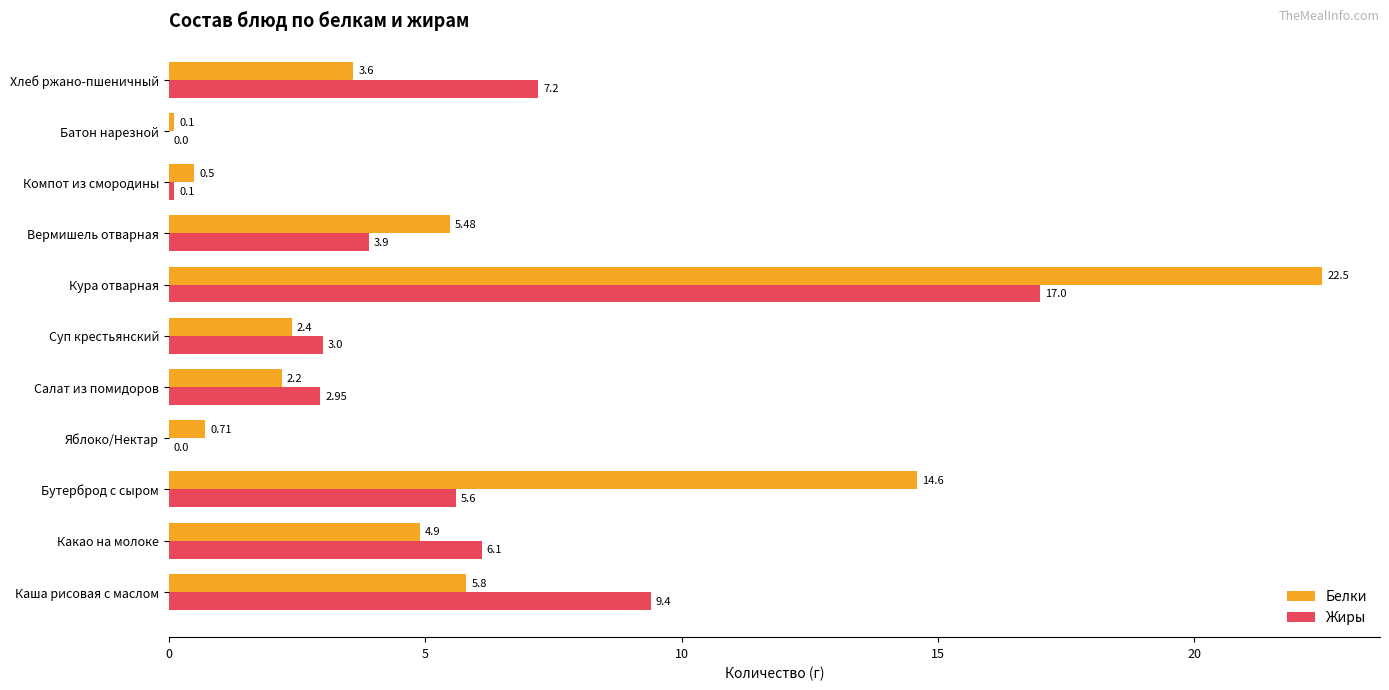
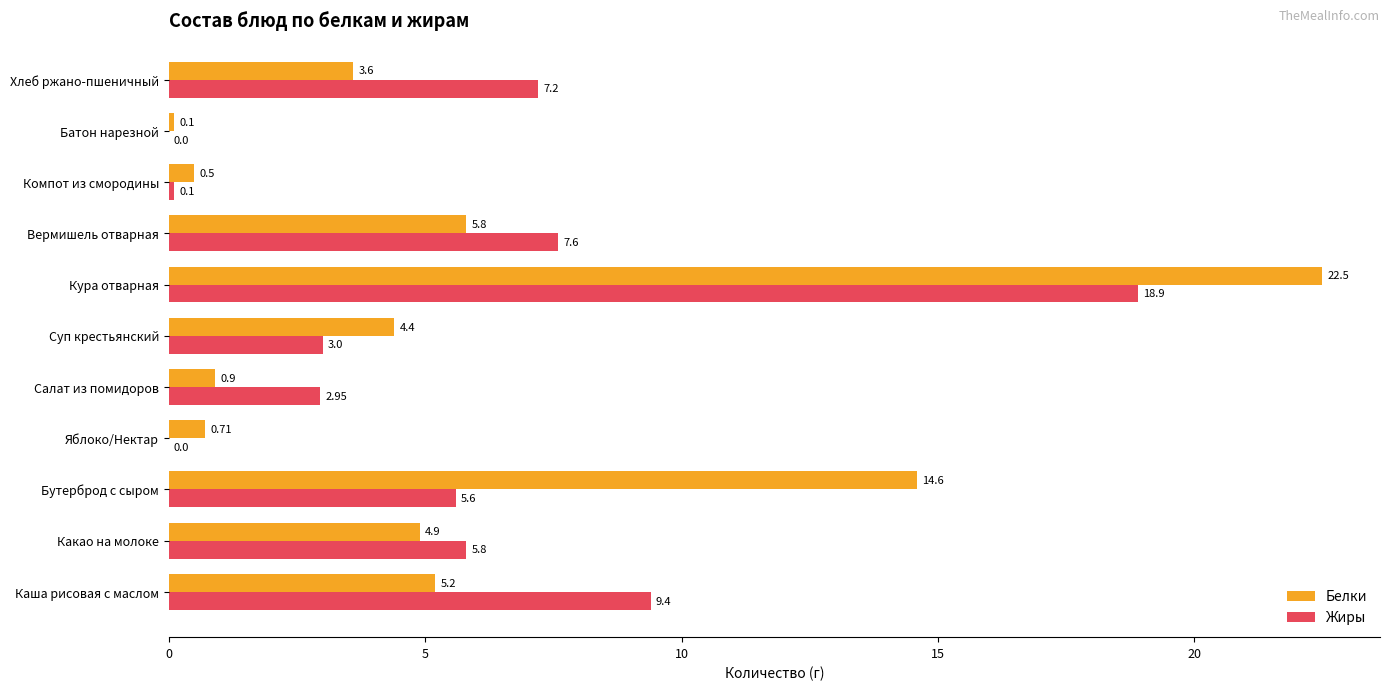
  {
    "Белки": {
      "Хлеб ржано-пшеничный": 3.6,
      "Батон нарезной": 0.1,
      "Компот из смородины": 0.5,
-     "Вермишель отварная": 5.48,
+     "Вермишель отварная": 5.8,
      "Кура отварная": 22.5,
-     "Суп крестьянский": 2.4,
-     "Салат из помидоров": 2.2,
+     "Суп крестьянский": 4.4,
+     "Салат из помидоров": 0.9,
      "Яблоко/Нектар": 0.71,
      "Бутерброд с сыром": 14.6,
      "Какао на молоке": 4.9,
-     "Каша рисовая с маслом": 5.8
+     "Каша рисовая с маслом": 5.2
    },
    "Жиры": {
      "Хлеб ржано-пшеничный": 7.2,
      "Батон нарезной": 0.0,
      "Компот из смородины": 0.1,
-     "Вермишель отварная": 3.9,
-     "Кура отварная": 17.0,
+     "Вермишель отварная": 7.6,
+     "Кура отварная": 18.9,
      "Суп крестьянский": 3.0,
      "Салат из помидоров": 2.95,
      "Яблоко/Нектар": 0.0,
      "Бутерброд с сыром": 5.6,
-     "Какао на молоке": 6.1,
+     "Какао на молоке": 5.8,
      "Каша рисовая с маслом": 9.4
    }
  }
